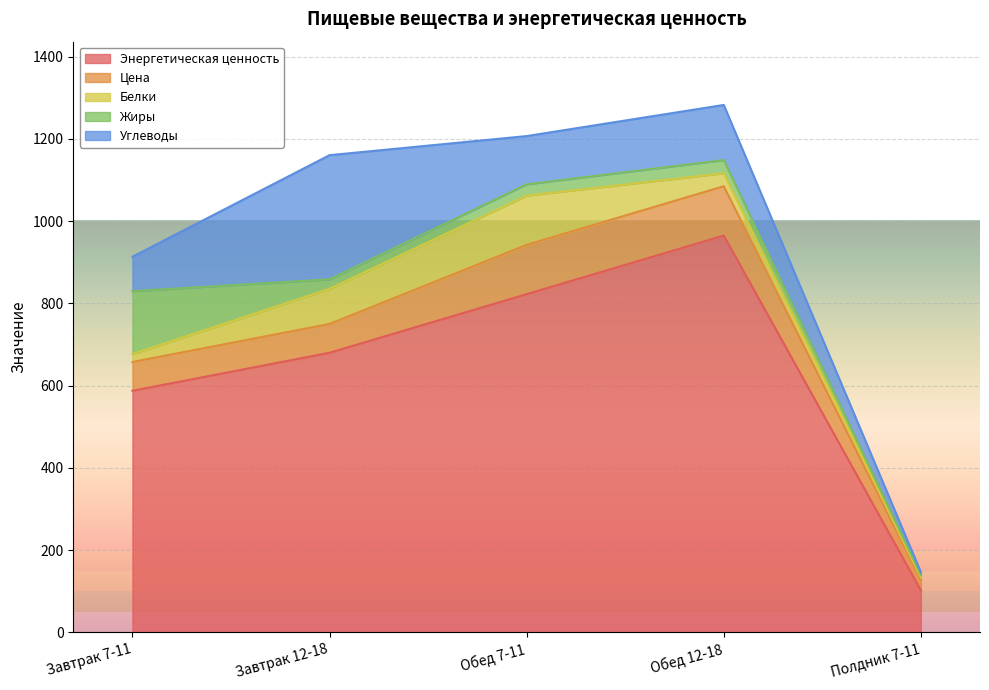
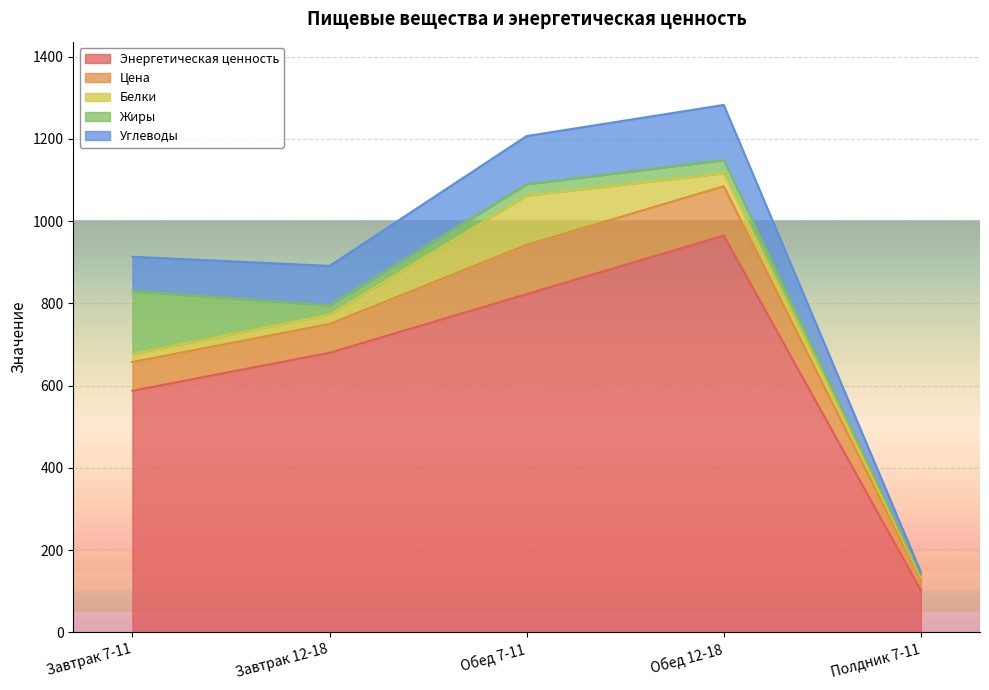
  {
    "Белки": {
      "Завтрак 7-11": 20,
-     "Завтрак 12-18": 90,
+     "Завтрак 12-18": 20,
      "Обед 7-11": 120,
      "Обед 12-18": 30
    },
    "Жиры": {
      "Завтрак 7-11": 150,
      "Завтрак 12-18": 20,
      "Обед 7-11": 30,
      "Обед 12-18": 30
    },
    "Углеводы": {
      "Завтрак 7-11": 80,
-     "Завтрак 12-18": 300,
+     "Завтрак 12-18": 100,
      "Обед 7-11": 120,
      "Обед 12-18": 130,
      "Полдник 7-11": 10
    }
  }
